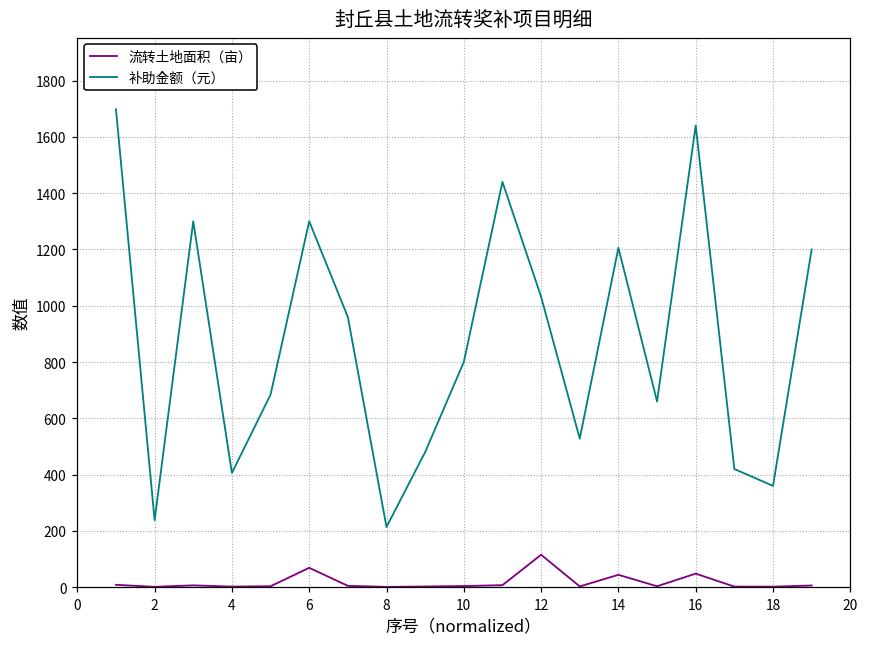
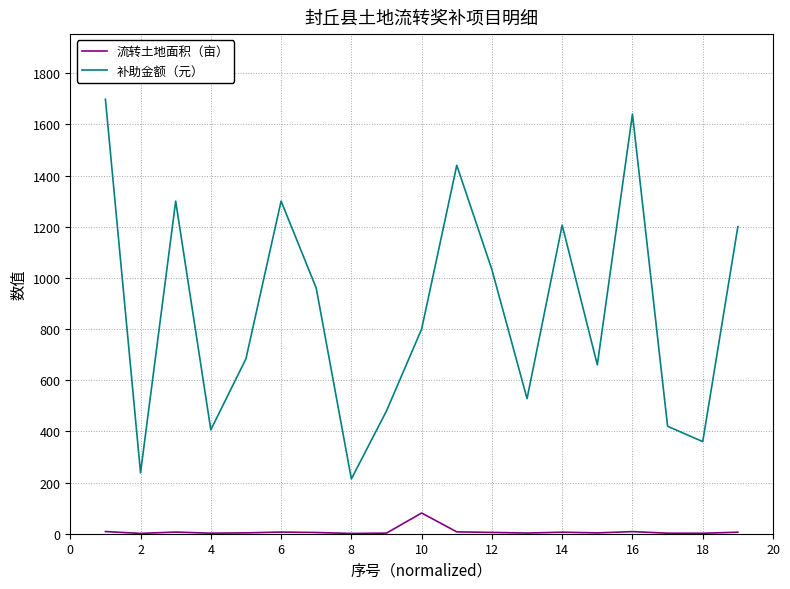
  {
    "流转土地面积（亩）": {
      "2": 0,
      "4": 0,
-     "6": 70,
+     "6": 10,
      "8": 0,
-     "10": 0,
-     "12": 120,
-     "14": 40,
-     "16": 50,
+     "10": 80,
+     "12": 10,
+     "14": 10,
+     "16": 10,
      "18": 0
    },
    "补助金额（元）": {
      "2": 240,
      "4": 410,
      "6": 1300,
      "8": 210,
      "10": 800,
      "12": 1030,
      "14": 1210,
      "16": 1640,
      "18": 360
    }
  }
